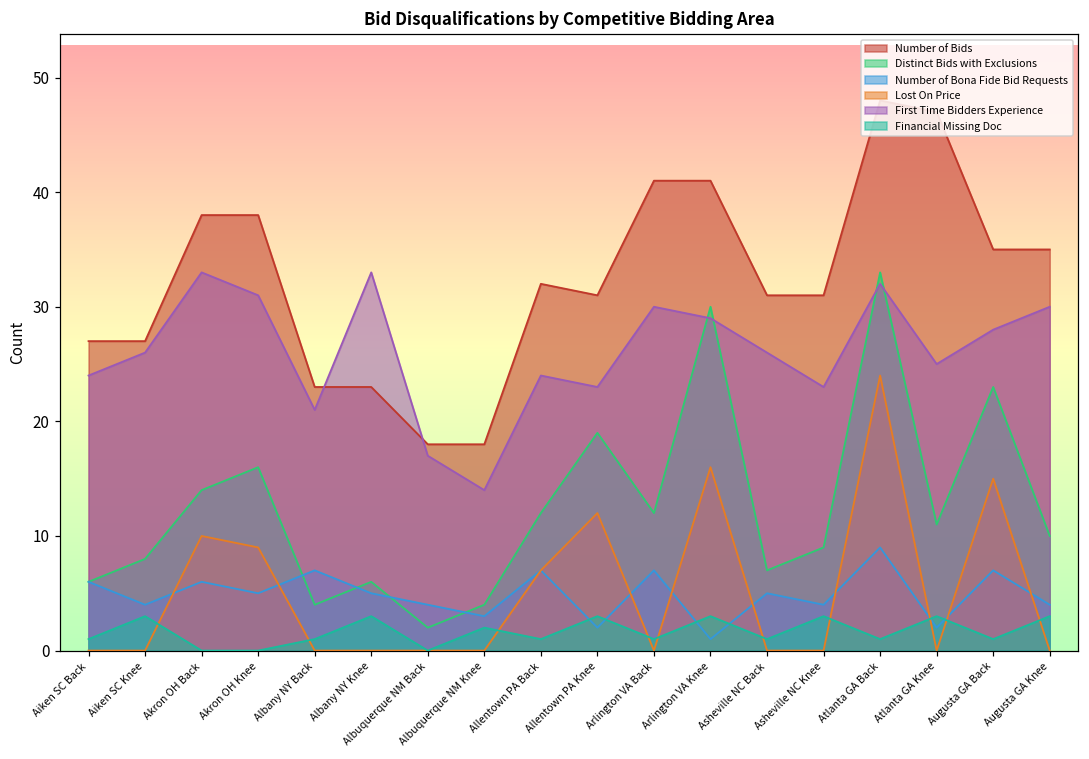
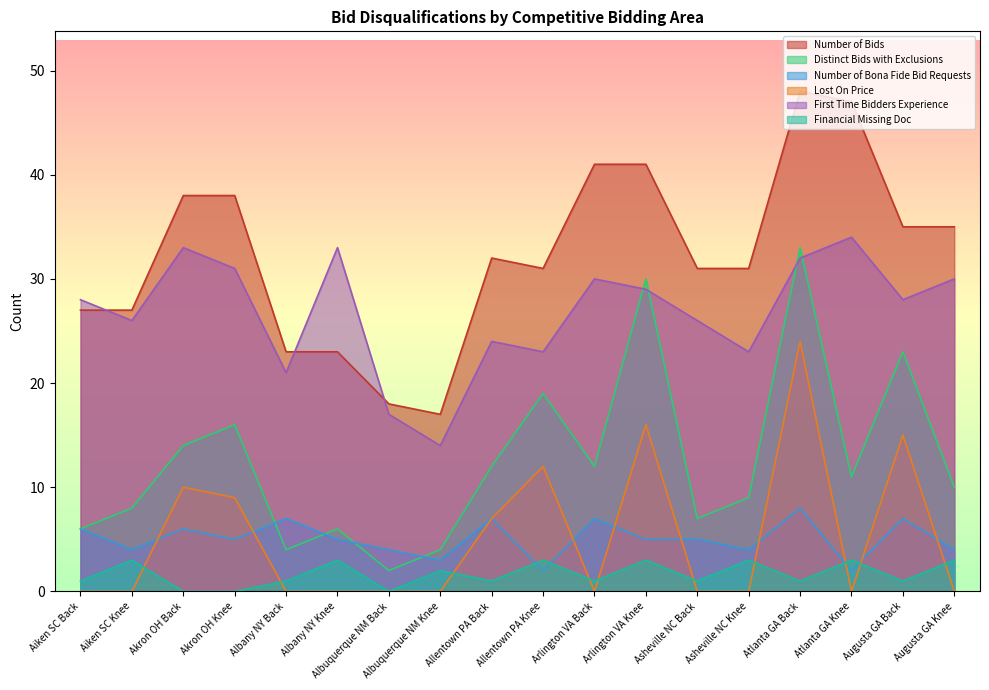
  {
    "Number of Bids": {
      "Aiken SC Back": 27,
      "Aiken SC Knee": 27,
      "Akron OH Back": 38,
      "Akron OH Knee": 38,
      "Albany NY Back": 23,
      "Albany NY Knee": 23,
      "Albuquerque NM Back": 18,
-     "Albuquerque NM Knee": 18,
+     "Albuquerque NM Knee": 17,
      "Allentown PA Back": 32,
      "Allentown PA Knee": 31,
      "Arlington VA Back": 41,
      "Arlington VA Knee": 41,
      "Asheville NC Back": 31,
      "Asheville NC Knee": 31,
      "Augusta GA Back": 35,
      "Augusta GA Knee": 35
    },
    "Number of Bona Fide Bid Requests": {
      "Aiken SC Knee": 4,
      "Akron OH Back": 6,
      "Akron OH Knee": 5,
      "Albany NY Back": 7,
      "Albany NY Knee": 5,
      "Albuquerque NM Back": 4,
      "Albuquerque NM Knee": 3,
      "Allentown PA Knee": 2,
      "Arlington VA Back": 7,
-     "Arlington VA Knee": 1,
+     "Arlington VA Knee": 5,
      "Asheville NC Back": 5,
      "Asheville NC Knee": 4,
-     "Atlanta GA Back": 9,
+     "Atlanta GA Back": 8,
      "Atlanta GA Knee": 2,
      "Augusta GA Back": 7,
      "Augusta GA Knee": 4
    },
    "Lost On Price": {
      "Aiken SC Back": 0,
      "Aiken SC Knee": 0,
      "Akron OH Back": 10,
      "Akron OH Knee": 9,
      "Albany NY Back": 0,
      "Albany NY Knee": 0,
      "Albuquerque NM Knee": 0,
      "Allentown PA Knee": 12,
      "Arlington VA Back": 0,
      "Arlington VA Knee": 16,
      "Asheville NC Back": 0,
      "Asheville NC Knee": 0,
      "Atlanta GA Back": 24,
      "Atlanta GA Knee": 0,
      "Augusta GA Back": 15,
      "Augusta GA Knee": 0
    },
    "First Time Bidders Experience": {
-     "Aiken SC Back": 24,
+     "Aiken SC Back": 28,
      "Aiken SC Knee": 26,
      "Akron OH Back": 33,
      "Akron OH Knee": 31,
      "Albany NY Back": 21,
      "Albany NY Knee": 33,
      "Albuquerque NM Back": 17,
      "Albuquerque NM Knee": 14,
      "Allentown PA Back": 24,
      "Allentown PA Knee": 23,
      "Arlington VA Back": 30,
      "Arlington VA Knee": 29,
      "Asheville NC Back": 26,
      "Asheville NC Knee": 23,
      "Atlanta GA Back": 32,
-     "Atlanta GA Knee": 25,
+     "Atlanta GA Knee": 34,
      "Augusta GA Back": 28,
      "Augusta GA Knee": 30
    }
  }
